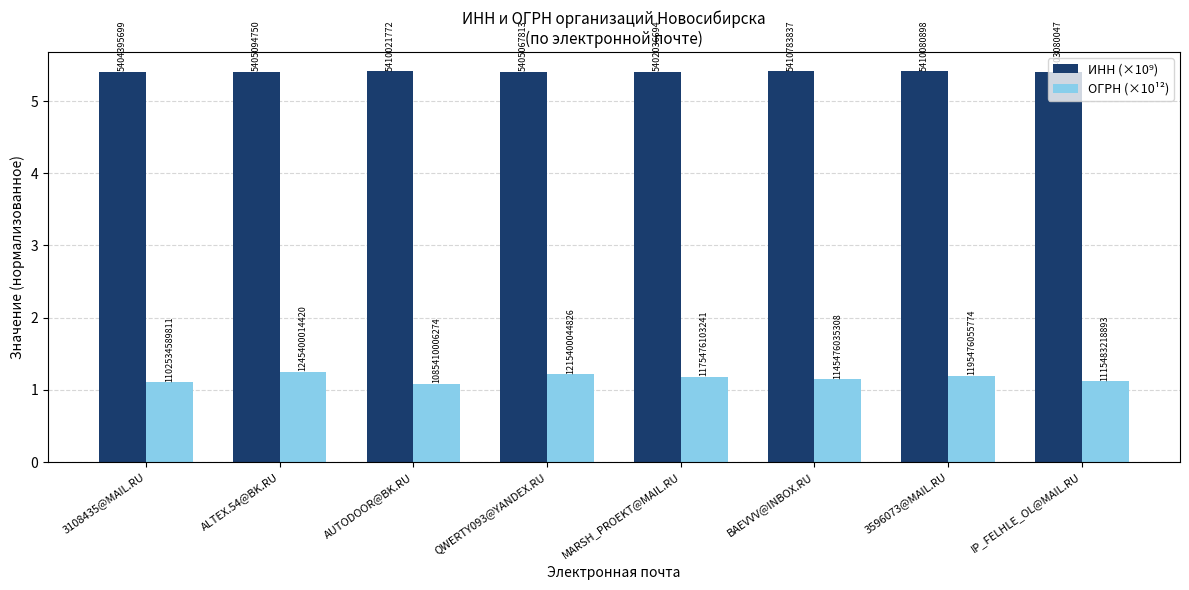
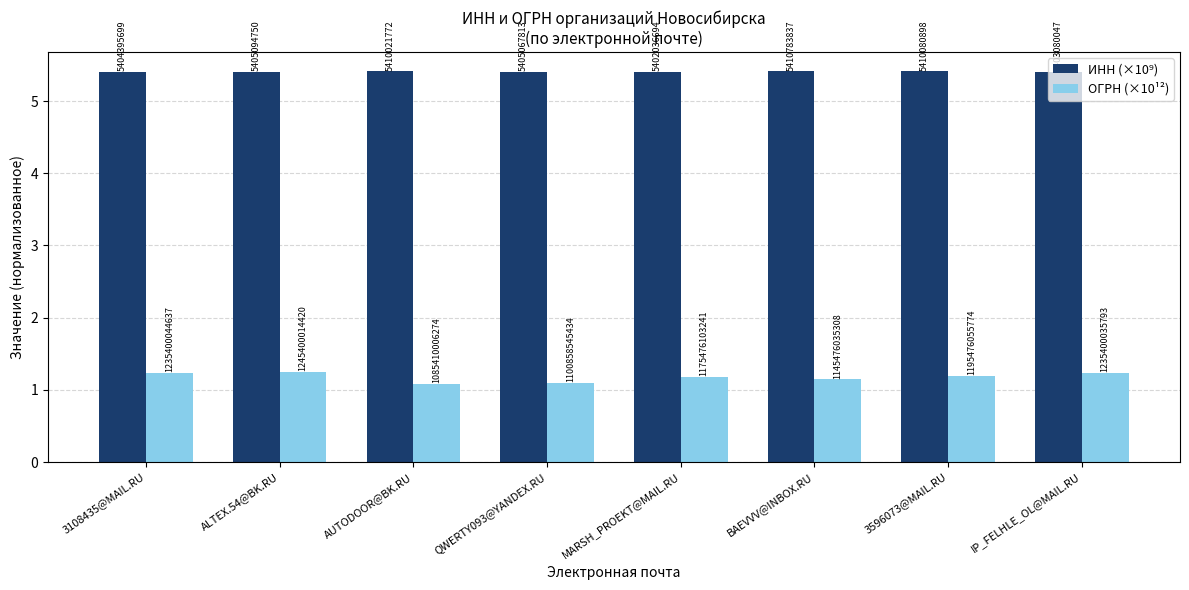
  {
    "ОГРН (×10¹²)": {
-     "3108435@MAIL.RU": 1102534589811,
-     "QWERTY093@YANDEX.RU": 1215400044826,
-     "IP_FELHLE_OL@MAIL.RU": 1115483218893
+     "3108435@MAIL.RU": 1235400044637,
+     "QWERTY093@YANDEX.RU": 1100858545434,
+     "IP_FELHLE_OL@MAIL.RU": 1235400035793
    }
  }
